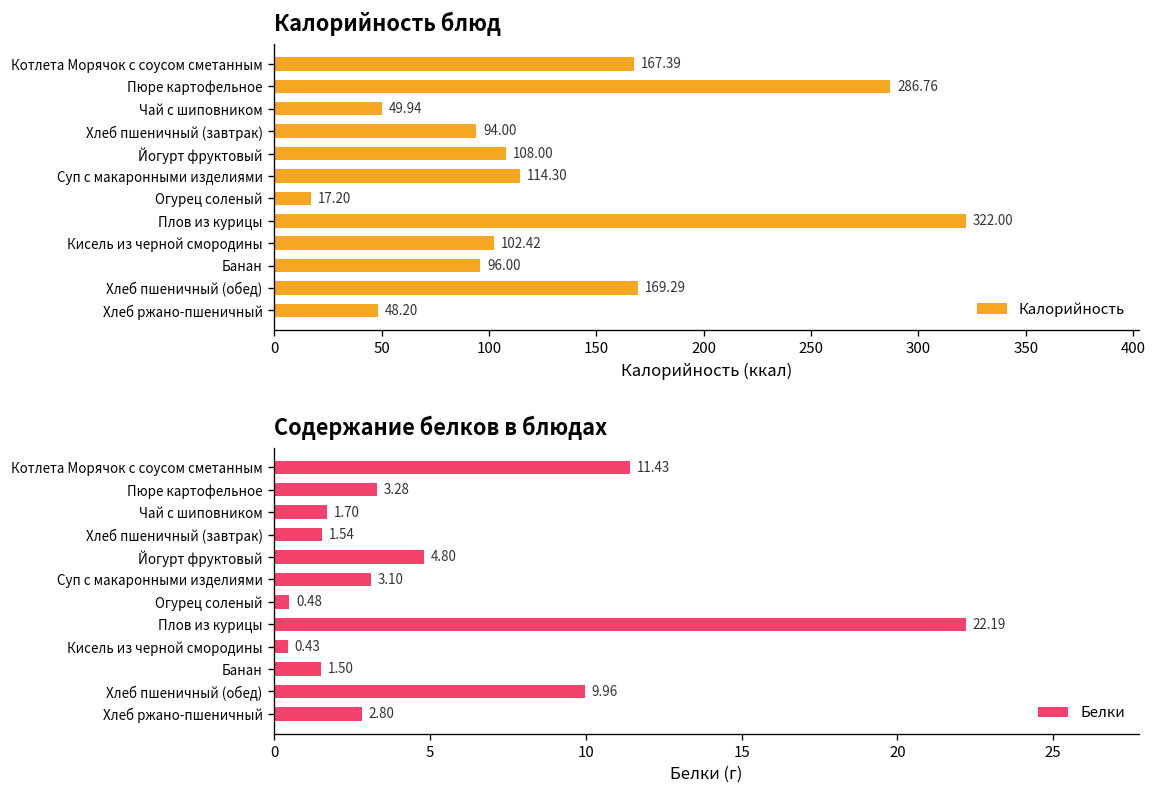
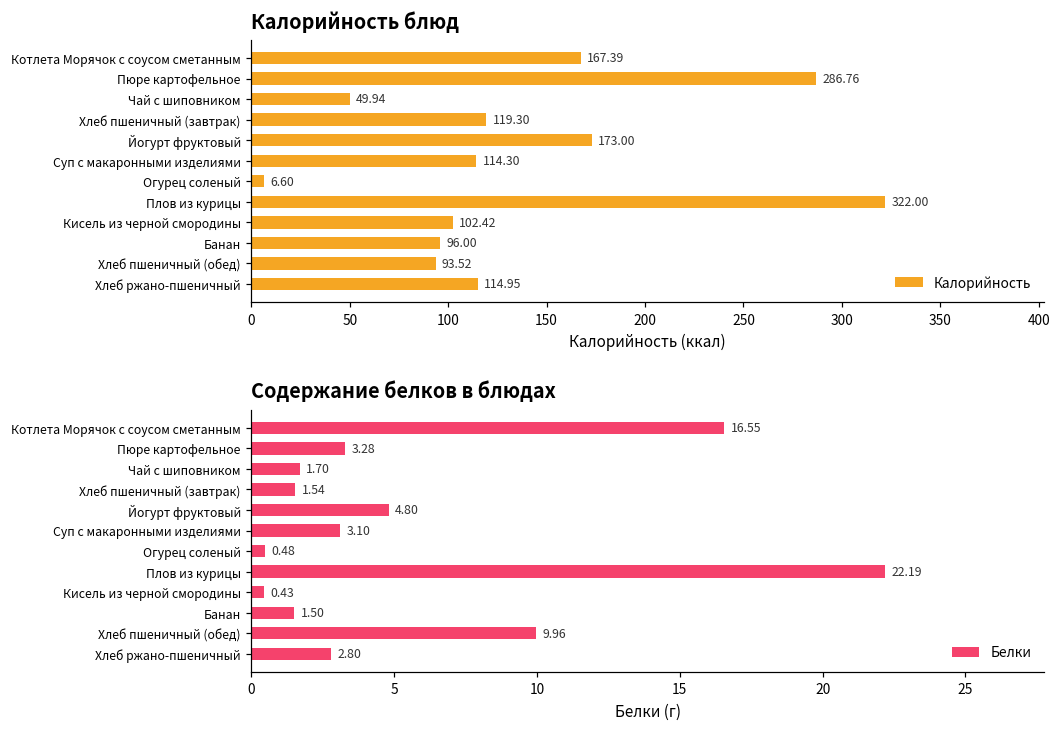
  {
    "Калорийность блюд": {
      "Котлета Морячок с соусом сметанным": 167.39,
      "Пюре картофельное": 286.76,
      "Чай с шиповником": 49.94,
-     "Хлеб пшеничный (завтрак)": 94.00,
-     "Йогурт фруктовый": 108.00,
+     "Хлеб пшеничный (завтрак)": 119.30,
+     "Йогурт фруктовый": 173.00,
      "Суп с макаронными изделиями": 114.30,
-     "Огурец соленый": 17.20,
+     "Огурец соленый": 6.60,
      "Плов из курицы": 322.00,
      "Кисель из черной смородины": 102.42,
      "Банан": 96.00,
-     "Хлеб пшеничный (обед)": 169.29,
-     "Хлеб ржано-пшеничный": 48.20
+     "Хлеб пшеничный (обед)": 93.52,
+     "Хлеб ржано-пшеничный": 114.95
    },
    "Содержание белков в блюдах": {
-     "Котлета Морячок с соусом сметанным": 11.43,
+     "Котлета Морячок с соусом сметанным": 16.55,
      "Пюре картофельное": 3.28,
      "Чай с шиповником": 1.70,
      "Хлеб пшеничный (завтрак)": 1.54,
      "Йогурт фруктовый": 4.80,
      "Суп с макаронными изделиями": 3.10,
      "Огурец соленый": 0.48,
      "Плов из курицы": 22.19,
      "Кисель из черной смородины": 0.43,
      "Банан": 1.50,
      "Хлеб пшеничный (обед)": 9.96,
      "Хлеб ржано-пшеничный": 2.80
    }
  }
